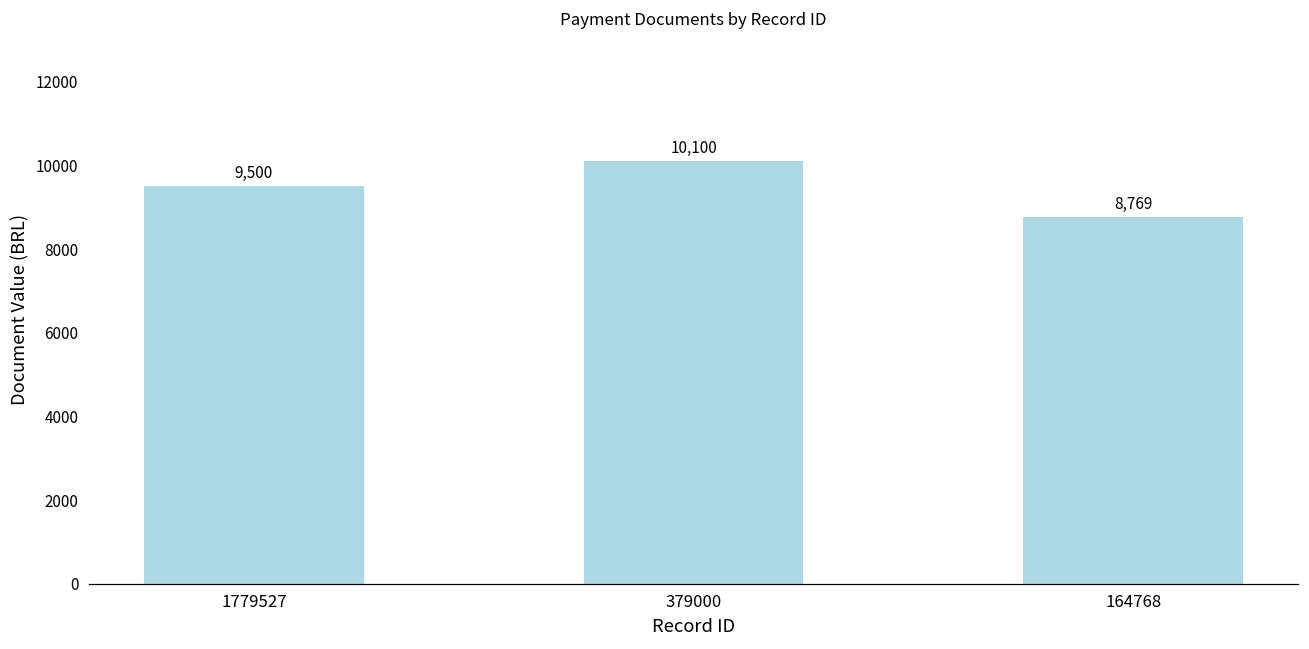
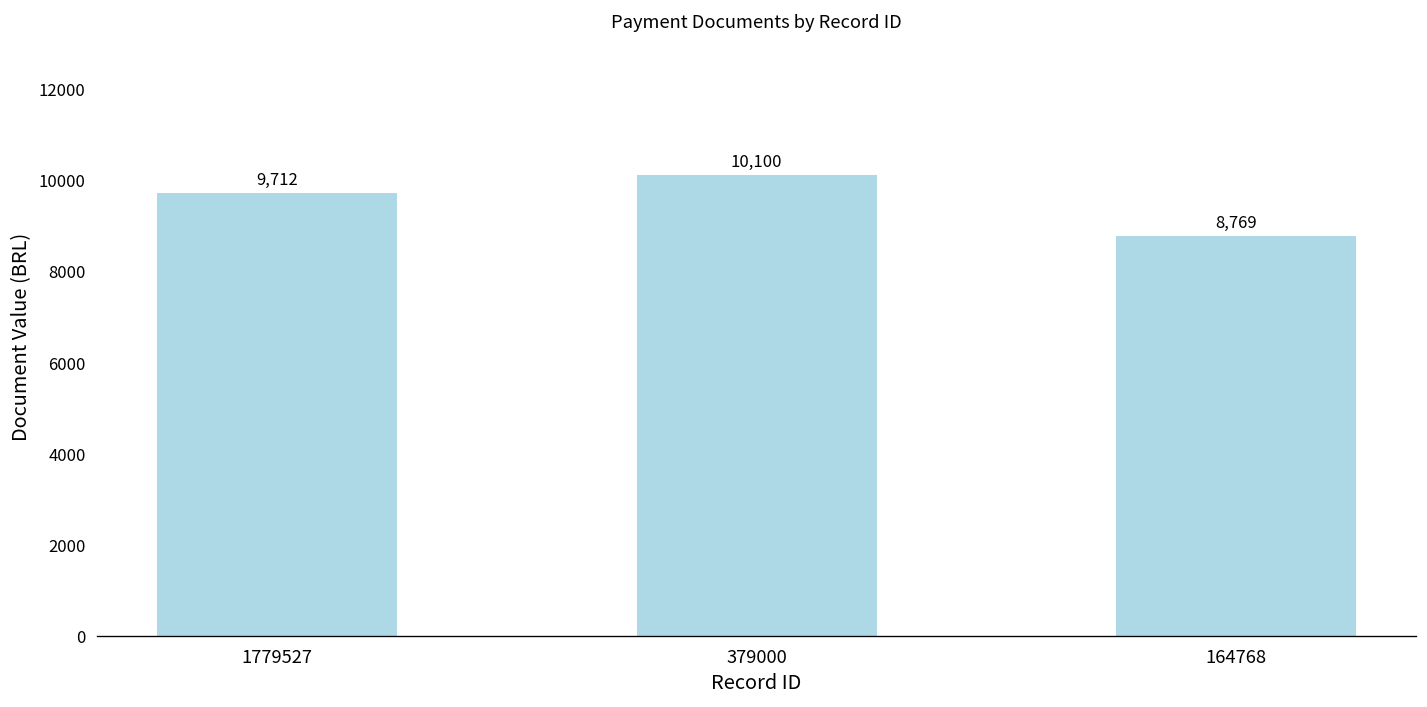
  {
-   "1779527": "9,500",
+   "1779527": "9,712",
    "379000": "10,100",
    "164768": "8,769"
  }
